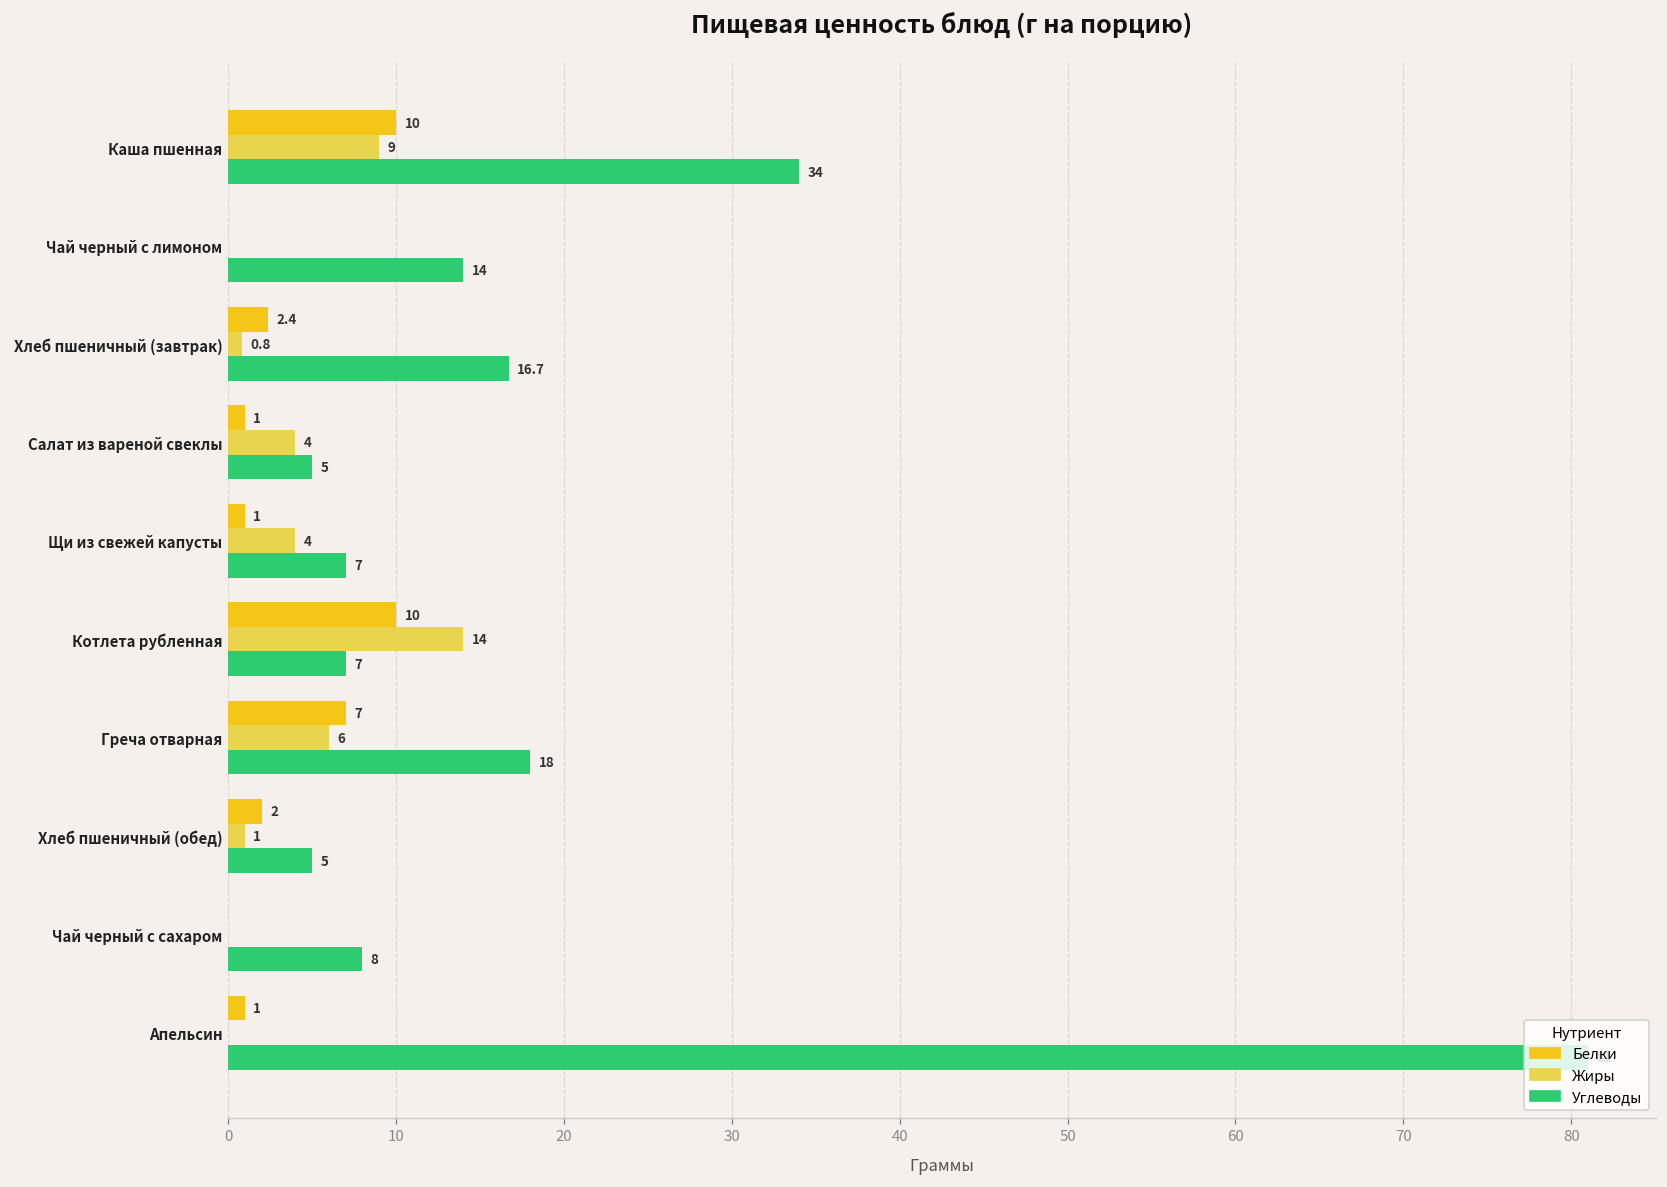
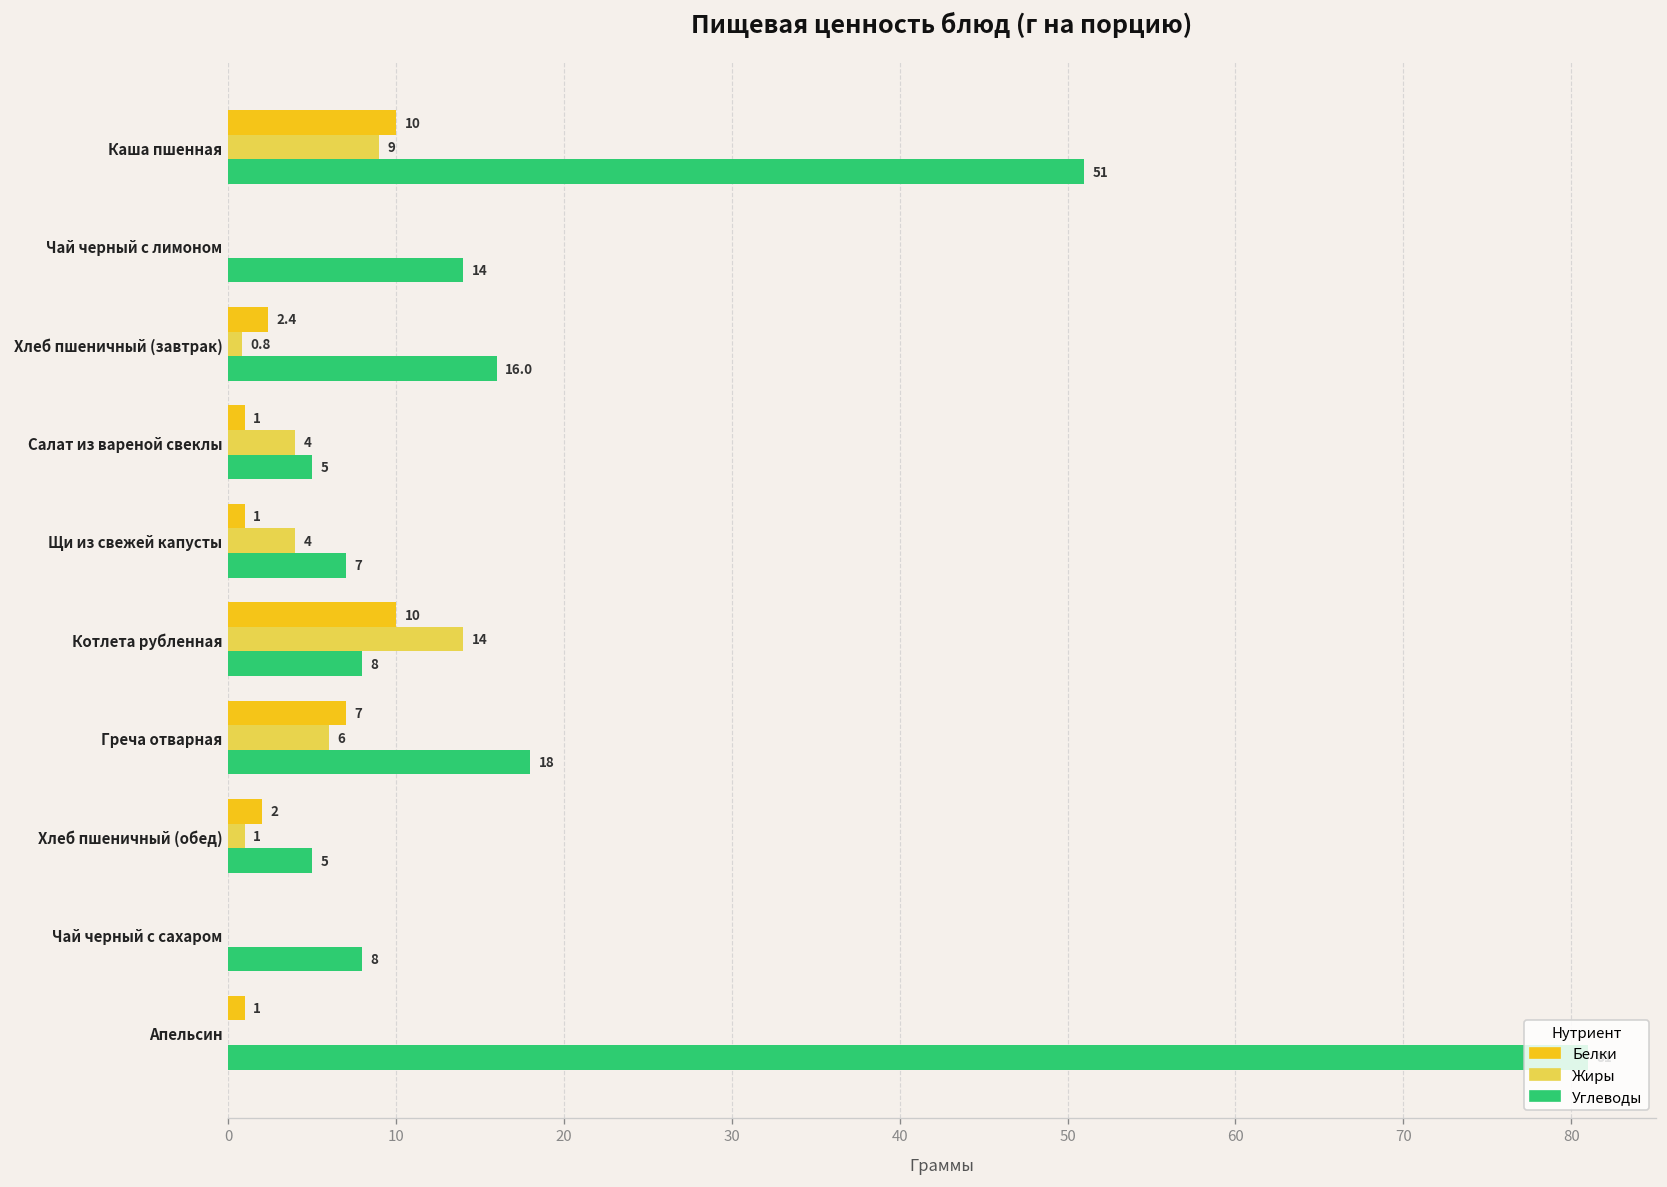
  {
    "Углеводы": {
-     "Каша пшенная": 34,
+     "Каша пшенная": 51,
      "Чай черный с лимоном": 14,
-     "Хлеб пшеничный (завтрак)": 16.7,
+     "Хлеб пшеничный (завтрак)": 16.0,
      "Салат из вареной свеклы": 5,
      "Щи из свежей капусты": 7,
-     "Котлета рубленная": 7,
+     "Котлета рубленная": 8,
      "Греча отварная": 18,
      "Хлеб пшеничный (обед)": 5,
      "Чай черный с сахаром": 8
    }
  }
